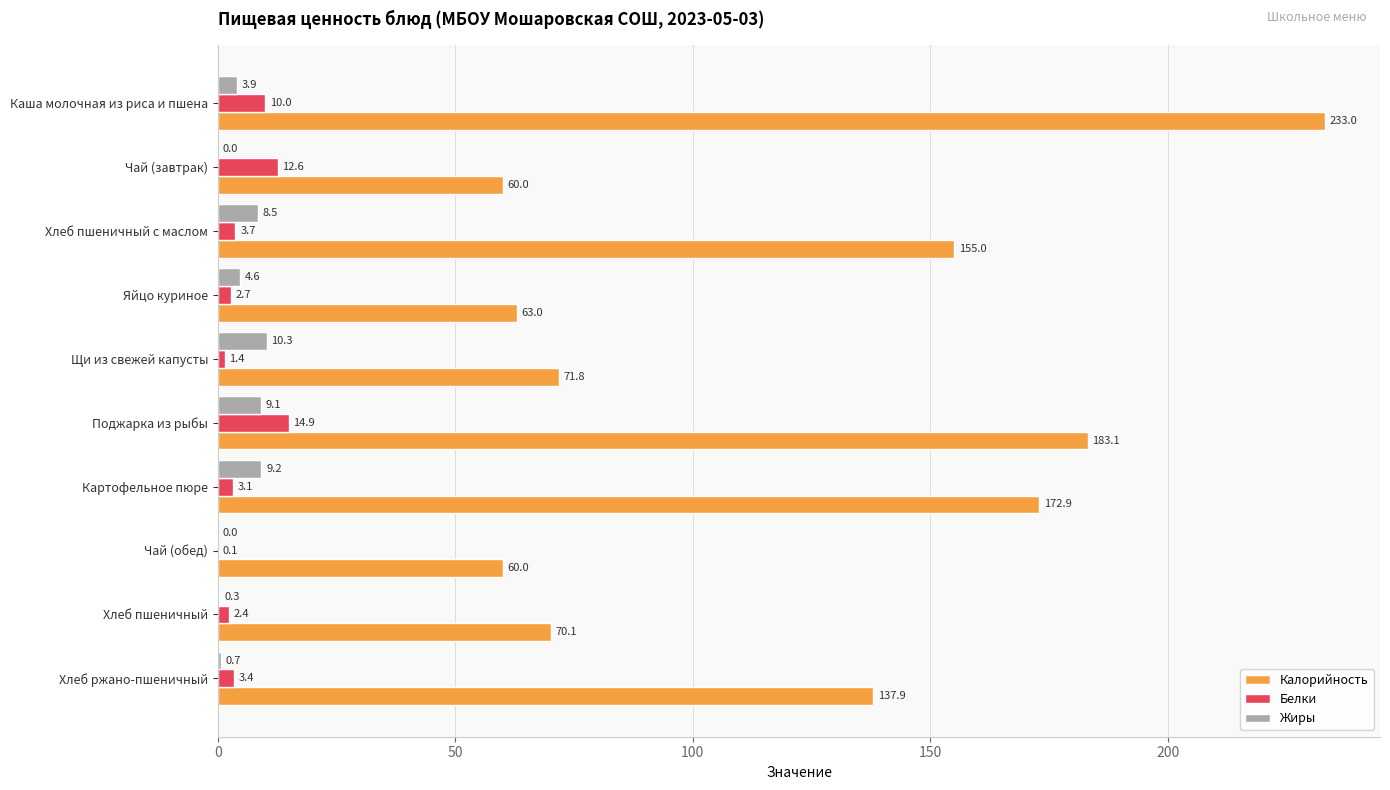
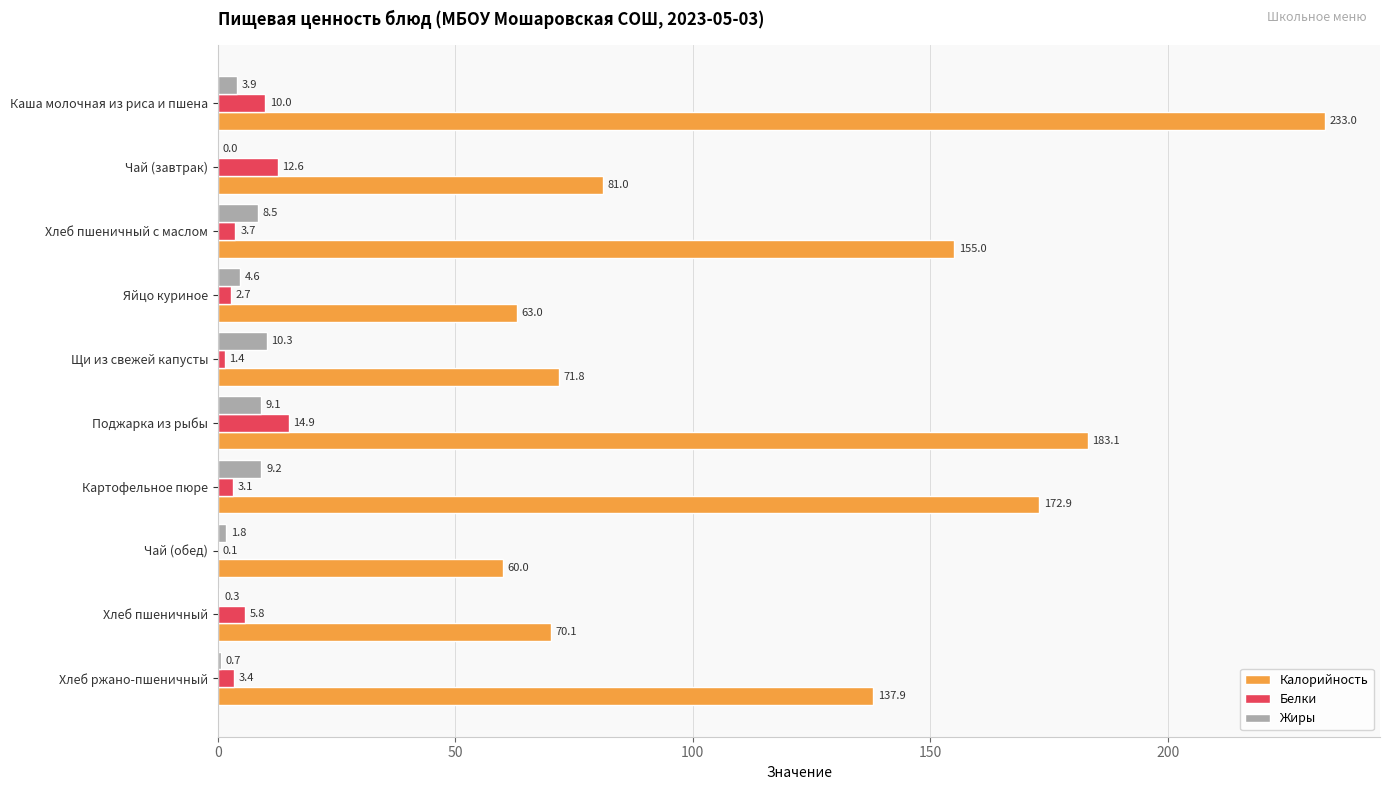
  {
    "Калорийность": {
      "Каша молочная из риса и пшена": 233.0,
-     "Чай (завтрак)": 60.0,
+     "Чай (завтрак)": 81.0,
      "Хлеб пшеничный с маслом": 155.0,
      "Яйцо куриное": 63.0,
      "Щи из свежей капусты": 71.8,
      "Поджарка из рыбы": 183.1,
      "Картофельное пюре": 172.9,
      "Чай (обед)": 60.0,
      "Хлеб пшеничный": 70.1,
      "Хлеб ржано-пшеничный": 137.9
    },
    "Белки": {
      "Каша молочная из риса и пшена": 10.0,
      "Чай (завтрак)": 12.6,
      "Хлеб пшеничный с маслом": 3.7,
      "Яйцо куриное": 2.7,
      "Щи из свежей капусты": 1.4,
      "Поджарка из рыбы": 14.9,
      "Картофельное пюре": 3.1,
      "Чай (обед)": 0.1,
-     "Хлеб пшеничный": 2.4,
+     "Хлеб пшеничный": 5.8,
      "Хлеб ржано-пшеничный": 3.4
    },
    "Жиры": {
      "Каша молочная из риса и пшена": 3.9,
      "Чай (завтрак)": 0.0,
      "Хлеб пшеничный с маслом": 8.5,
      "Яйцо куриное": 4.6,
      "Щи из свежей капусты": 10.3,
      "Поджарка из рыбы": 9.1,
      "Картофельное пюре": 9.2,
-     "Чай (обед)": 0.0,
+     "Чай (обед)": 1.8,
      "Хлеб пшеничный": 0.3,
      "Хлеб ржано-пшеничный": 0.7
    }
  }
